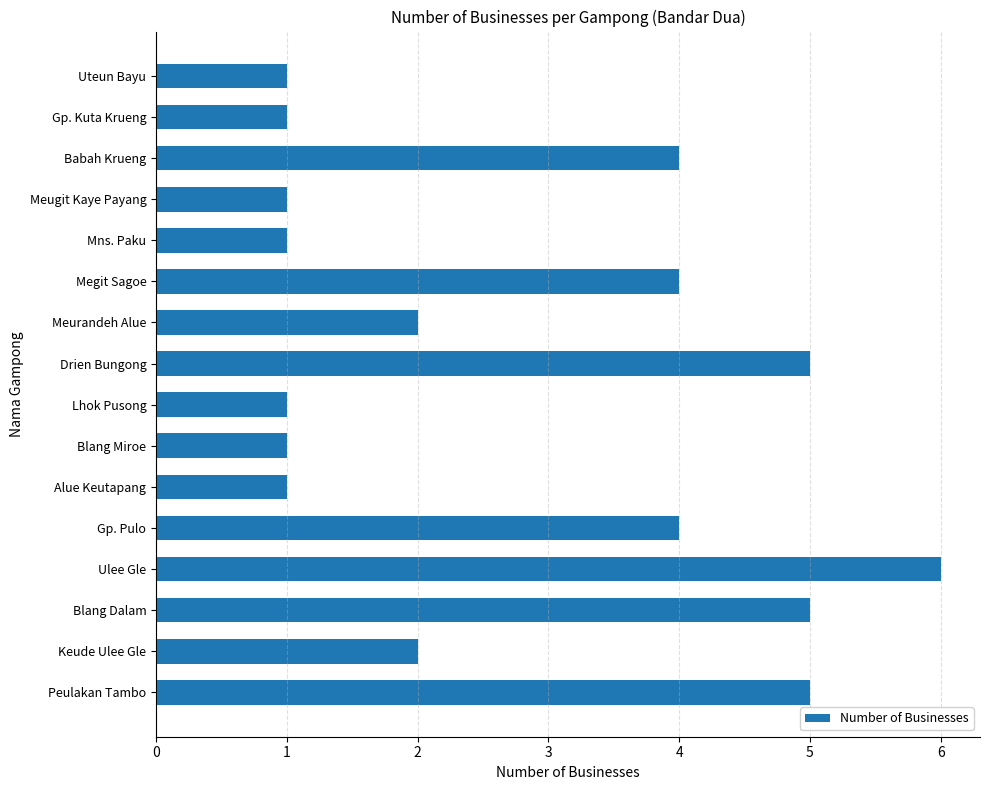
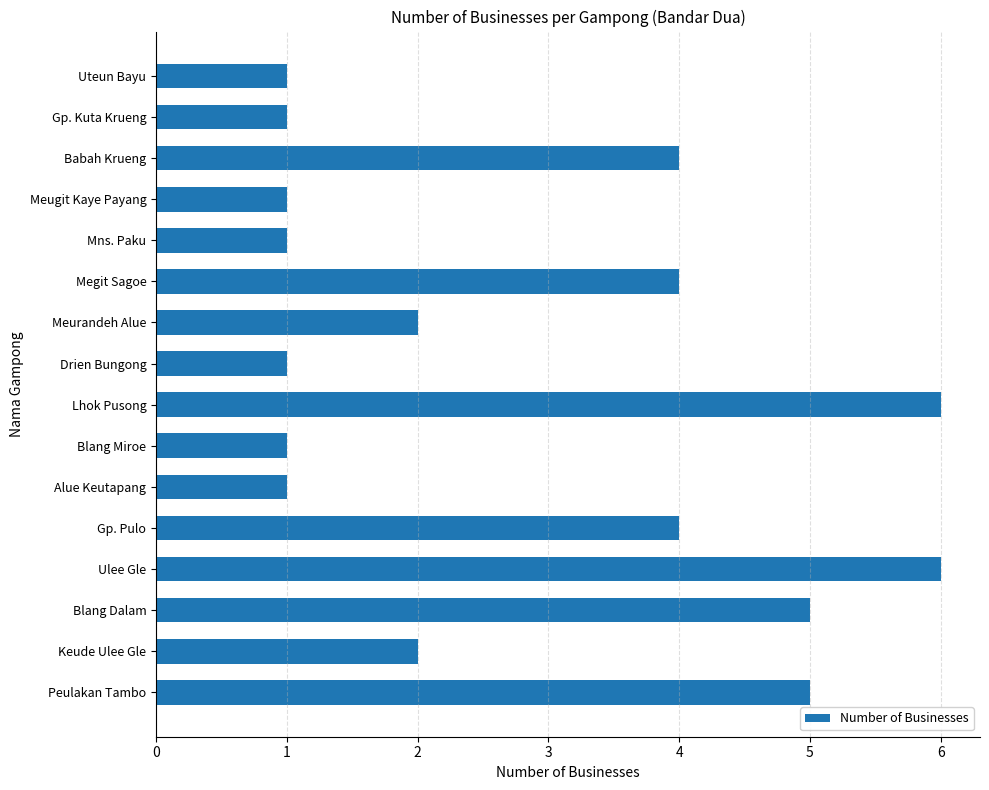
  {
    "Uteun Bayu": 1,
    "Gp. Kuta Krueng": 1,
    "Babah Krueng": 4,
    "Meugit Kaye Payang": 1,
    "Mns. Paku": 1,
    "Megit Sagoe": 4,
    "Meurandeh Alue": 2,
-   "Drien Bungong": 5,
-   "Lhok Pusong": 1,
+   "Drien Bungong": 1,
+   "Lhok Pusong": 6,
    "Blang Miroe": 1,
    "Alue Keutapang": 1,
    "Gp. Pulo": 4,
    "Ulee Gle": 6,
    "Blang Dalam": 5,
    "Keude Ulee Gle": 2,
    "Peulakan Tambo": 5
  }
